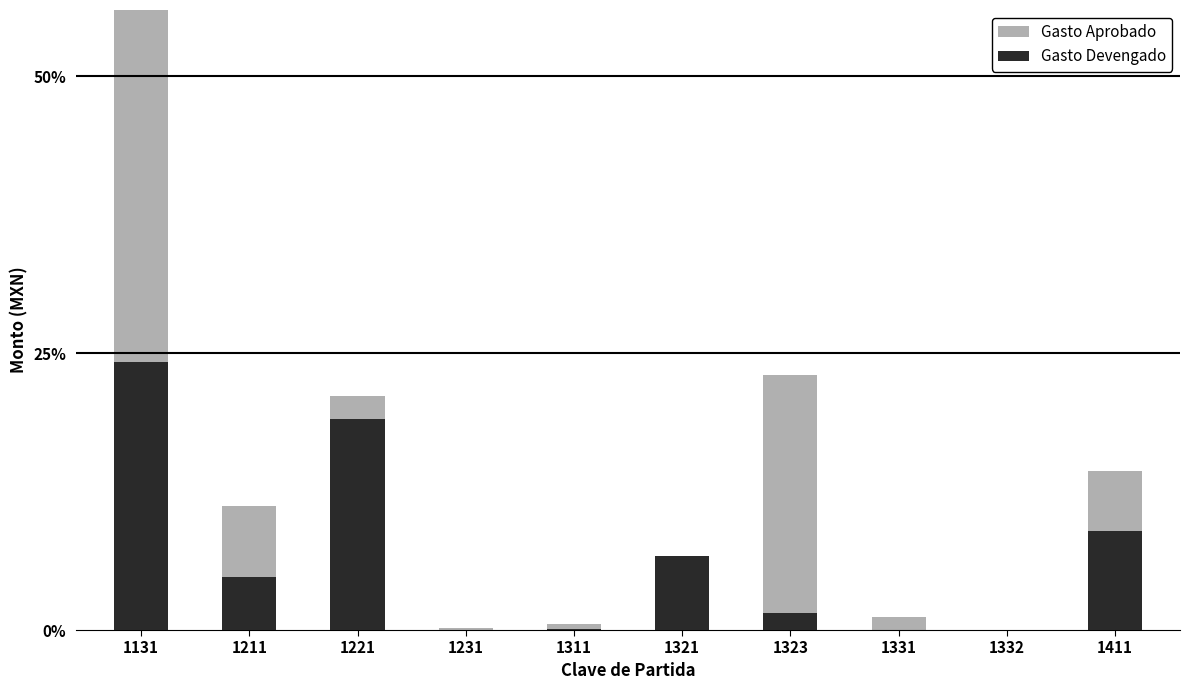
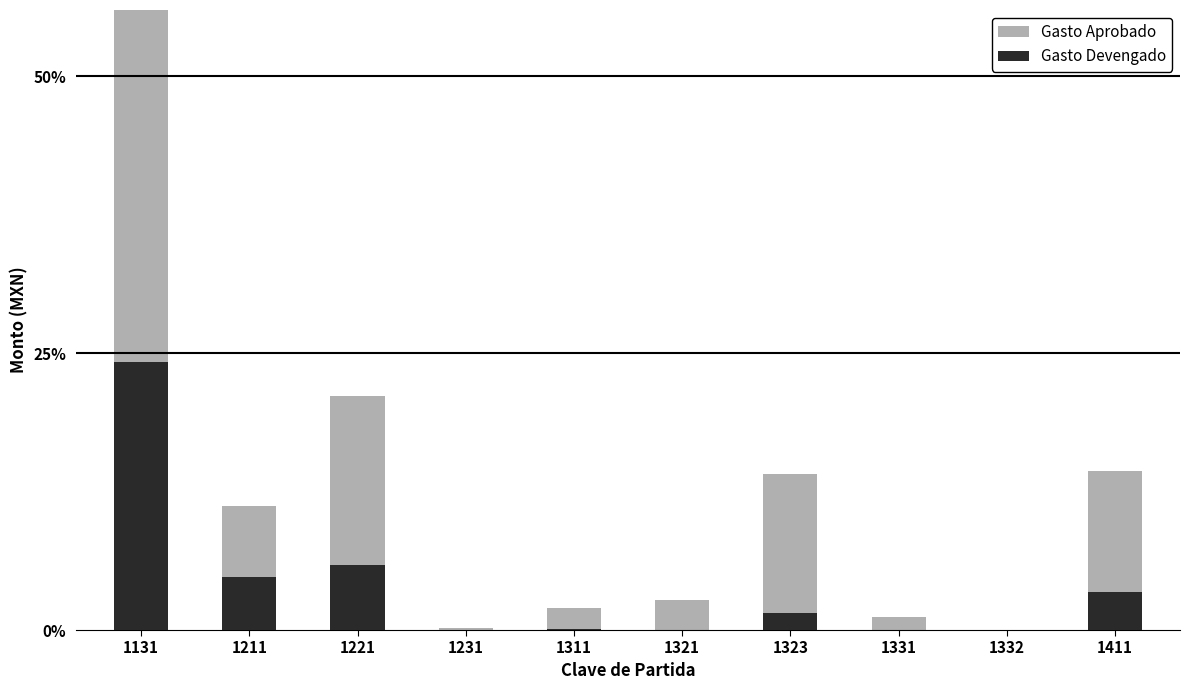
  {
    "Gasto Aprobado": {
      "1211": "11.2%",
      "1221": "21.1%",
-     "1311": "0.6%",
-     "1323": "23.1%",
+     "1311": "2.0%",
+     "1323": "14.1%",
      "1331": "1.1%",
      "1411": "14.4%"
    },
    "Gasto Devengado": {
-     "1221": "19.0%",
+     "1221": "5.9%",
      "1231": "0.0%",
-     "1321": "6.7%",
+     "1321": "0.0%",
      "1331": "0.0%",
      "1332": "0.0%",
-     "1411": "8.9%"
+     "1411": "3.4%"
    }
  }
